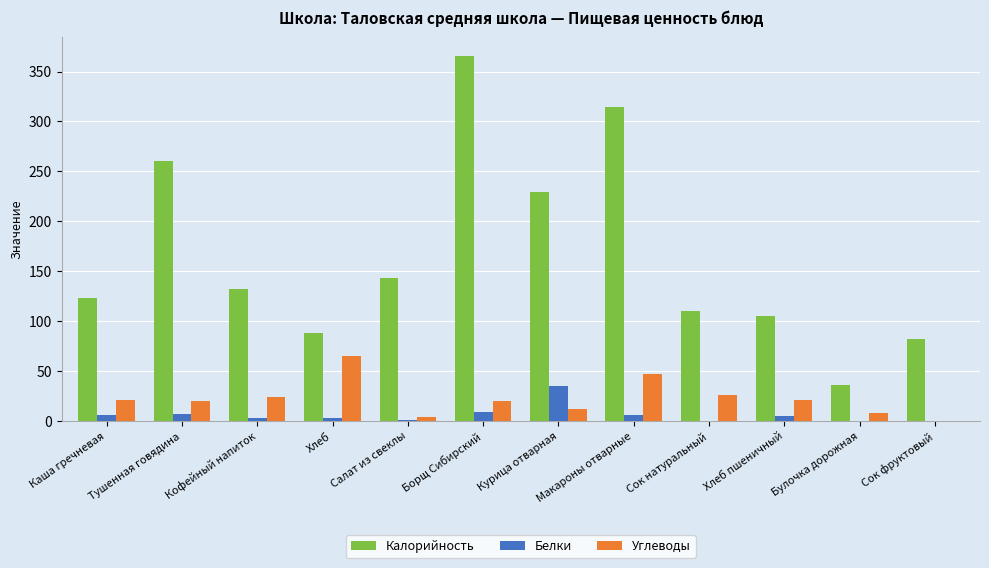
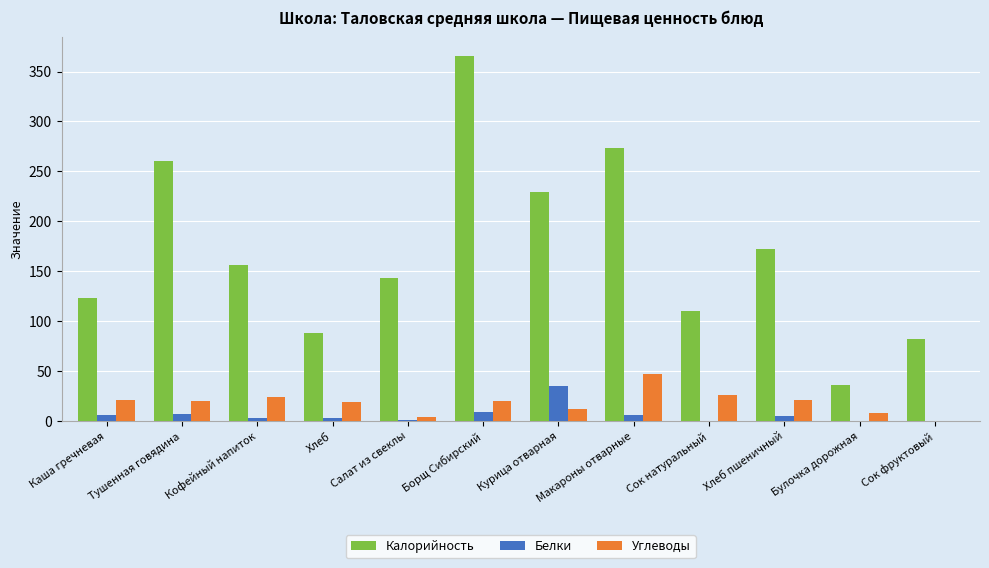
  {
    "Калорийность": {
      "Каша гречневая": 120,
      "Тушенная говядина": 260,
-     "Кофейный напиток": 130,
+     "Кофейный напиток": 160,
      "Хлеб": 90,
      "Салат из свеклы": 140,
      "Борщ Сибирский": 370,
      "Курица отварная": 230,
-     "Макароны отварные": 310,
+     "Макароны отварные": 270,
      "Сок натуральный": 110,
-     "Хлеб пшеничный": 110,
+     "Хлеб пшеничный": 170,
      "Булочка дорожная": 40,
      "Сок фруктовый": 80
    },
    "Белки": {
      "Каша гречневая": 10,
      "Тушенная говядина": 10,
      "Кофейный напиток": 0,
      "Хлеб": 0,
      "Борщ Сибирский": 10,
      "Курица отварная": 40,
      "Макароны отварные": 10,
      "Сок натуральный": 0,
      "Хлеб пшеничный": 10,
      "Сок фруктовый": 0
    },
    "Углеводы": {
      "Каша гречневая": 20,
      "Тушенная говядина": 20,
      "Кофейный напиток": 20,
-     "Хлеб": 70,
+     "Хлеб": 20,
      "Салат из свеклы": 0,
      "Борщ Сибирский": 20,
      "Курица отварная": 10,
      "Макароны отварные": 50,
      "Сок натуральный": 30,
      "Хлеб пшеничный": 20,
      "Булочка дорожная": 10,
      "Сок фруктовый": 0
    }
  }
